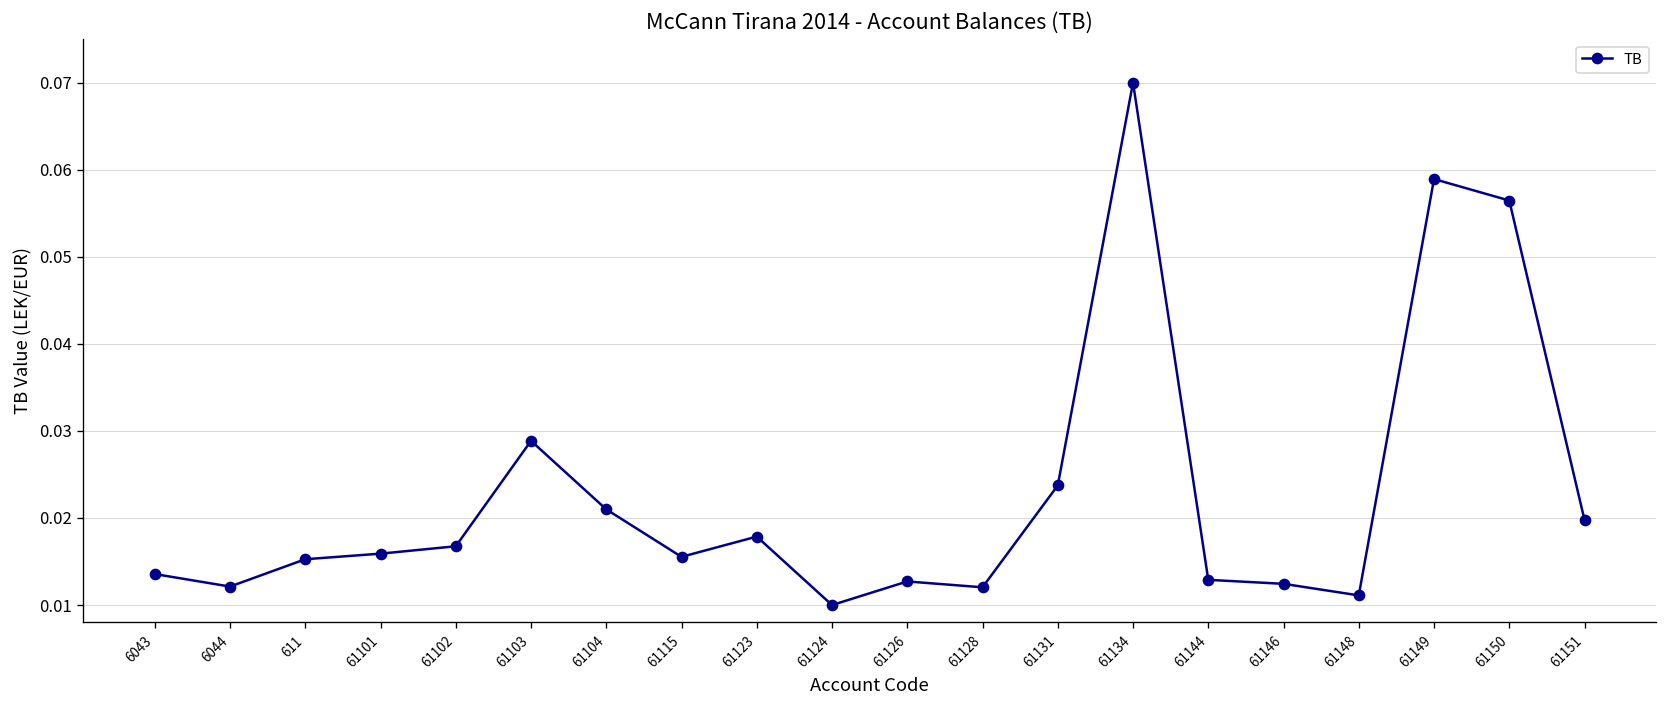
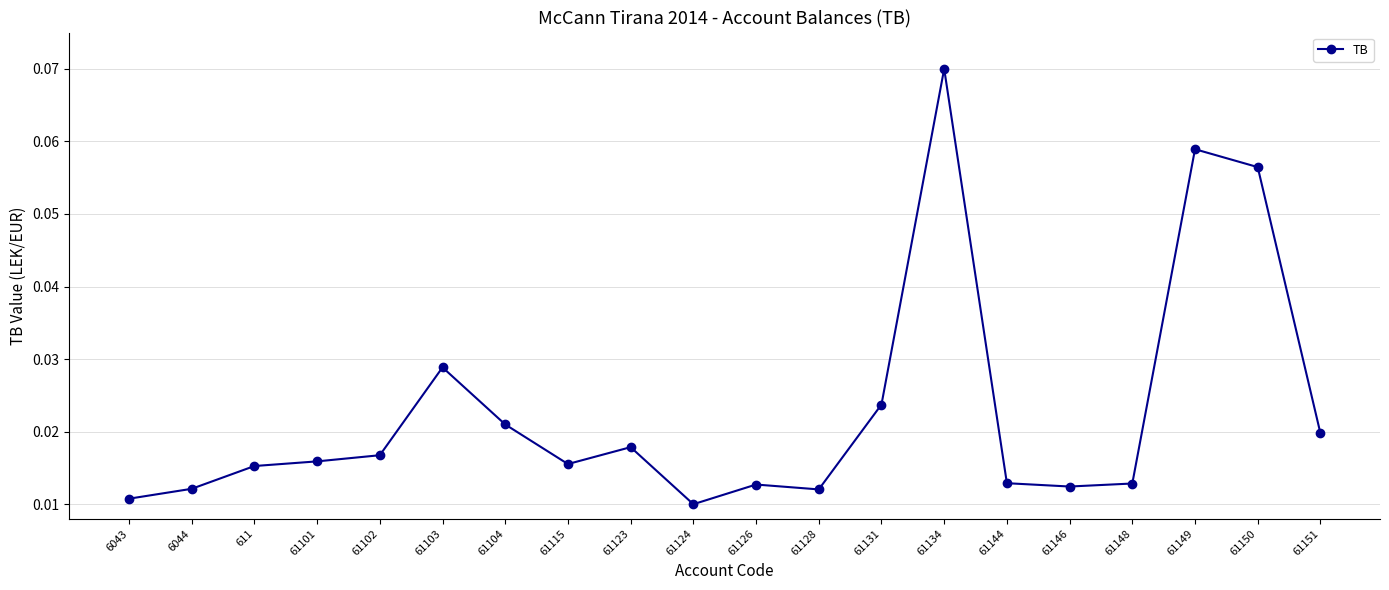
  {
-   "6043": 0.014,
+   "6043": 0.011,
    "6044": 0.012,
    "611": 0.015,
    "61101": 0.016,
    "61102": 0.017,
    "61103": 0.029,
    "61104": 0.021,
    "61115": 0.016,
    "61123": 0.018,
    "61124": 0.010,
    "61126": 0.013,
    "61128": 0.012,
    "61131": 0.024,
    "61134": 0.070,
    "61144": 0.013,
    "61146": 0.012,
-   "61148": 0.011,
+   "61148": 0.013,
    "61149": 0.059,
    "61150": 0.056,
    "61151": 0.020
  }
